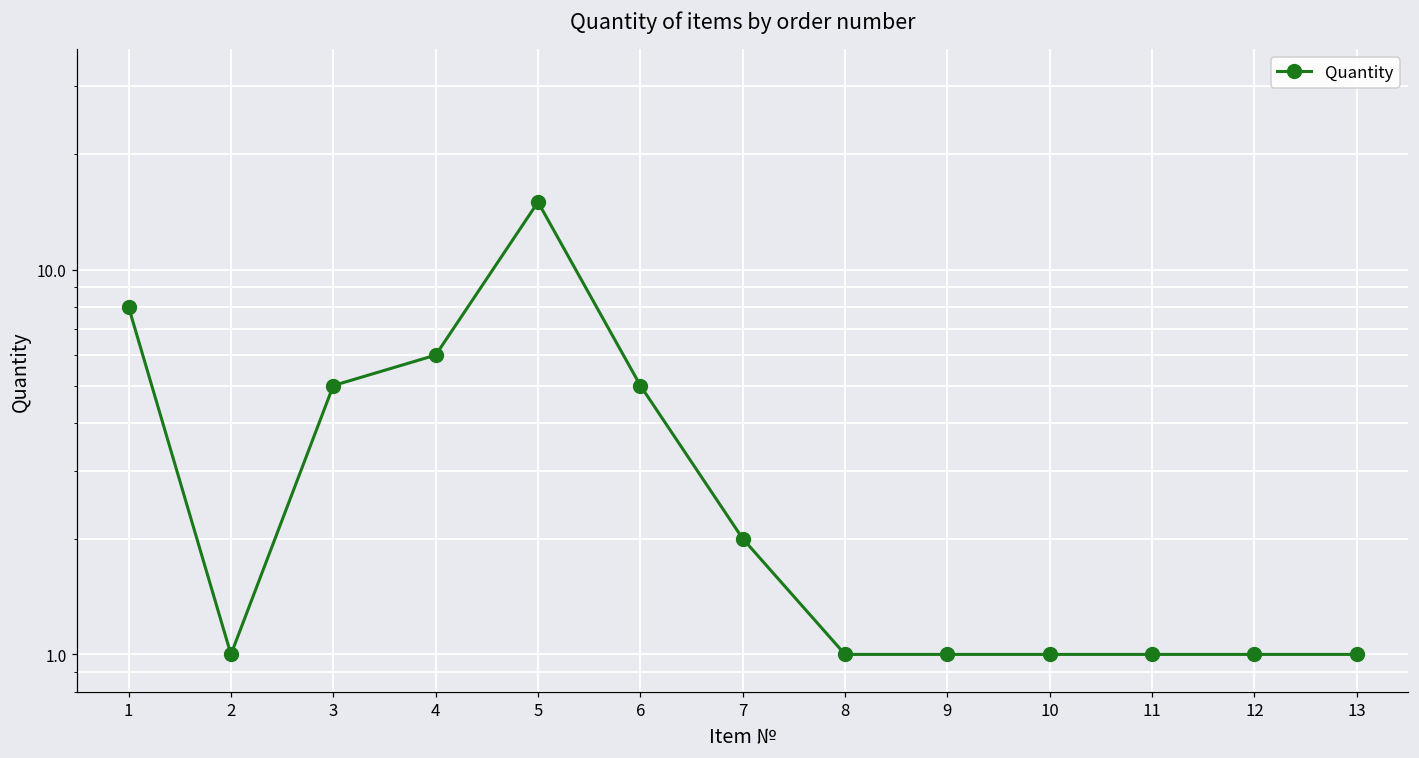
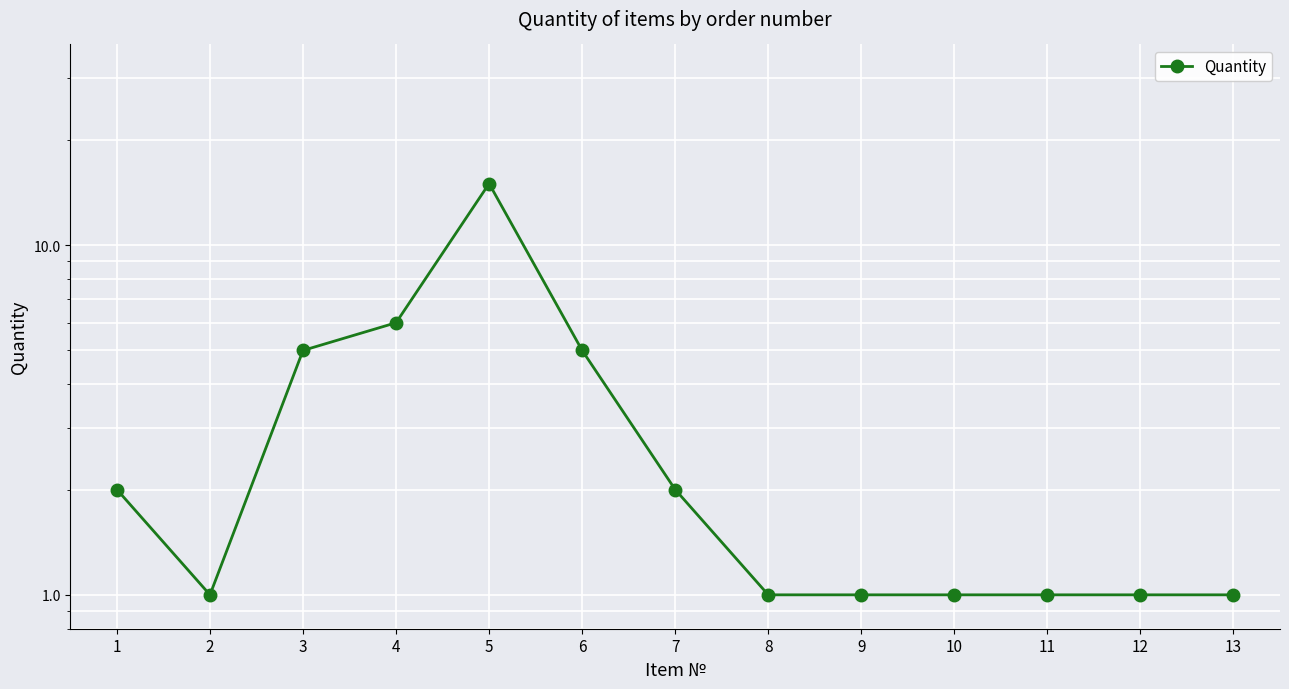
  {
-   "1": 8,
+   "1": 2,
    "2": 1,
    "3": 5,
    "4": 6,
    "5": 15,
    "6": 5,
    "7": 2,
    "8": 1,
    "9": 1,
    "10": 1,
    "11": 1,
    "12": 1,
    "13": 1
  }
